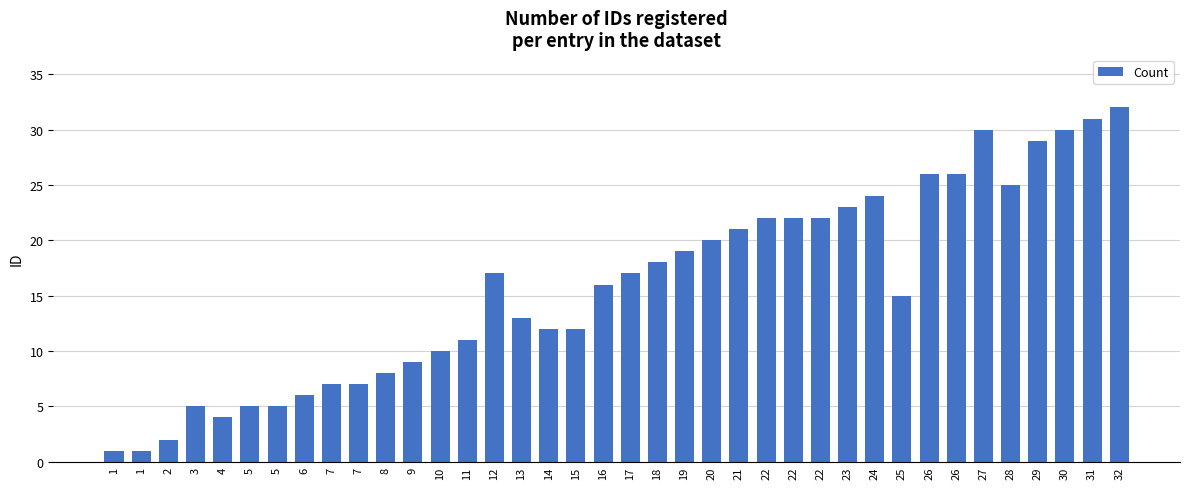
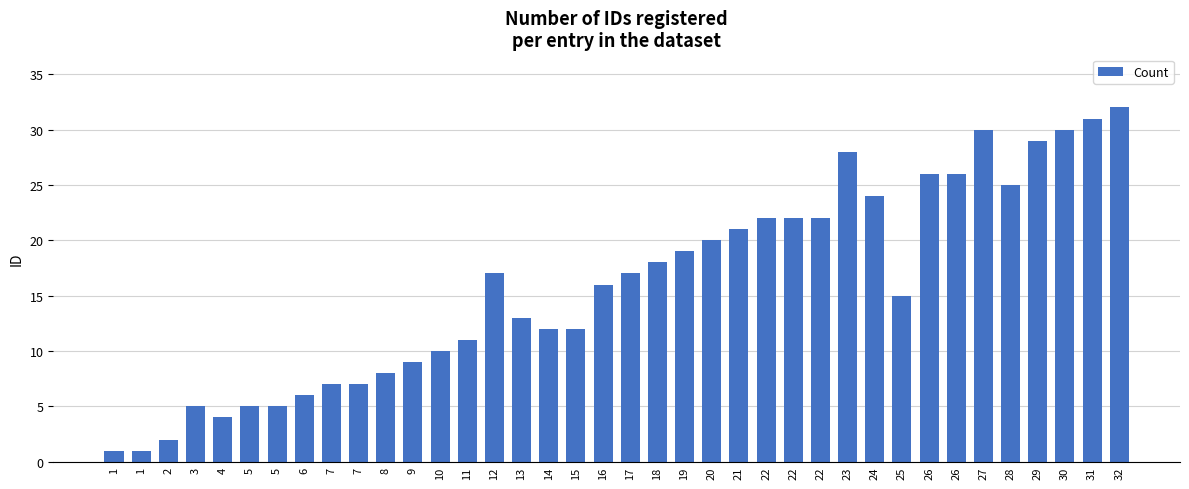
  {
    "2": 2,
    "3": 5,
    "4": 4,
    "6": 6,
    "8": 8,
    "9": 9,
    "10": 10,
    "11": 11,
    "12": 17,
    "13": 13,
    "14": 12,
    "15": 12,
    "16": 16,
    "17": 17,
    "18": 18,
    "19": 19,
    "20": 20,
    "21": 21,
-   "23": 23,
+   "23": 28,
    "24": 24,
    "25": 15,
    "27": 30,
    "28": 25,
    "29": 29,
    "30": 30,
    "31": 31,
    "32": 32
  }
